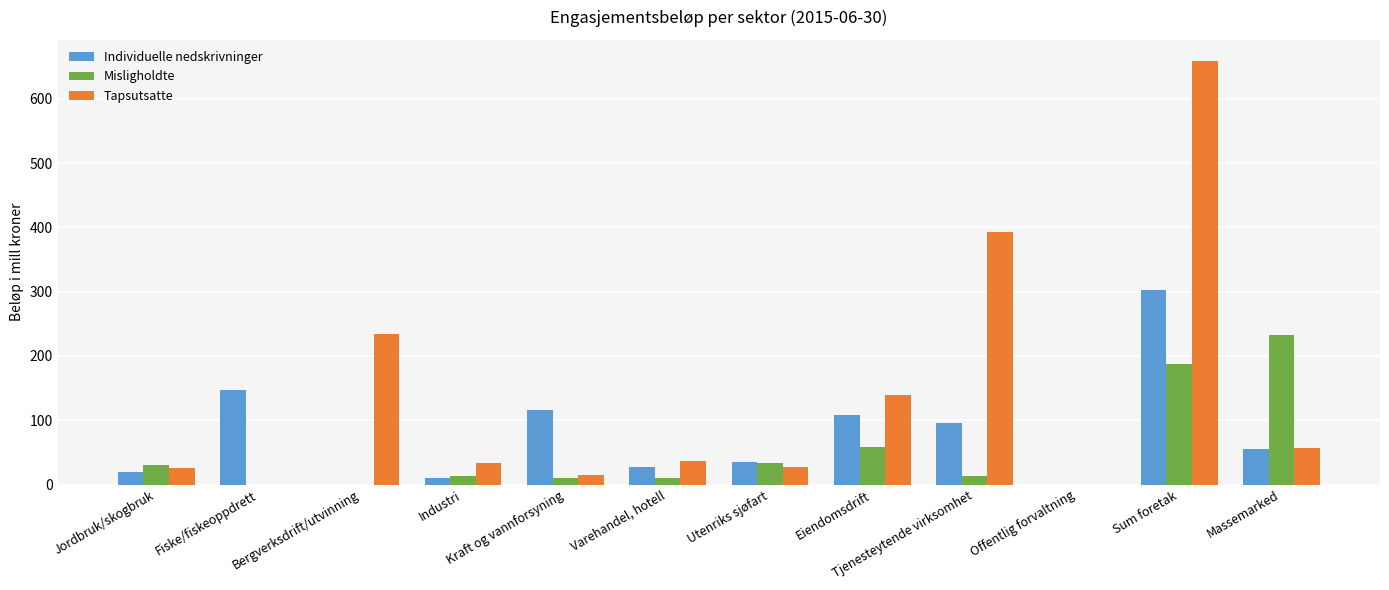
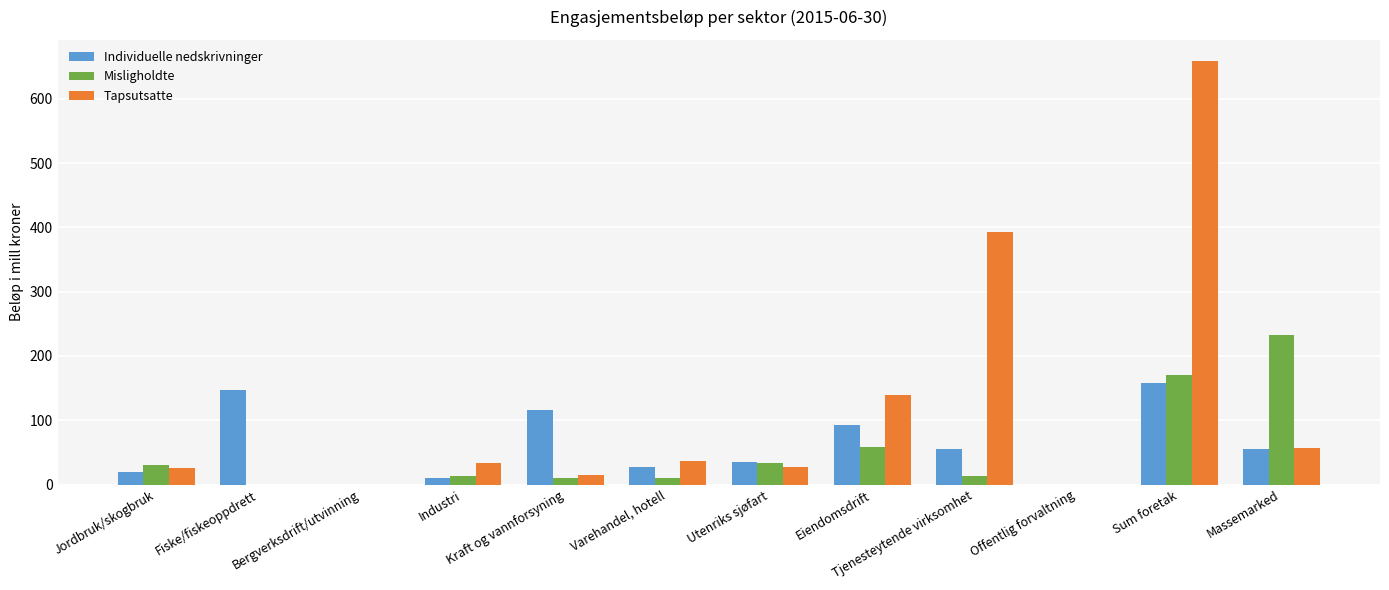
  {
    "Individuelle nedskrivninger": {
      "Jordbruk/skogbruk": 20,
      "Fiske/fiskeoppdrett": 150,
      "Bergverksdrift/utvinning": 0,
      "Industri": 10,
      "Kraft og vannforsyning": 120,
      "Varehandel, hotell": 30,
      "Utenriks sjøfart": 40,
-     "Eiendomsdrift": 110,
-     "Tjenesteytende virksomhet": 100,
+     "Eiendomsdrift": 90,
+     "Tjenesteytende virksomhet": 60,
      "Offentlig forvaltning": 0,
-     "Sum foretak": 300,
+     "Sum foretak": 160,
      "Massemarked": 60
    },
    "Misligholdte": {
      "Jordbruk/skogbruk": 30,
      "Fiske/fiskeoppdrett": 0,
      "Bergverksdrift/utvinning": 0,
      "Industri": 10,
      "Kraft og vannforsyning": 10,
      "Varehandel, hotell": 10,
      "Utenriks sjøfart": 30,
      "Eiendomsdrift": 60,
      "Tjenesteytende virksomhet": 10,
      "Offentlig forvaltning": 0,
-     "Sum foretak": 190,
+     "Sum foretak": 170,
      "Massemarked": 230
    },
    "Tapsutsatte": {
      "Jordbruk/skogbruk": 30,
      "Fiske/fiskeoppdrett": 0,
-     "Bergverksdrift/utvinning": 230,
+     "Bergverksdrift/utvinning": 0,
      "Industri": 30,
      "Kraft og vannforsyning": 20,
      "Varehandel, hotell": 40,
      "Utenriks sjøfart": 30,
      "Eiendomsdrift": 140,
      "Tjenesteytende virksomhet": 390,
      "Offentlig forvaltning": 0,
      "Sum foretak": 660,
      "Massemarked": 60
    }
  }
